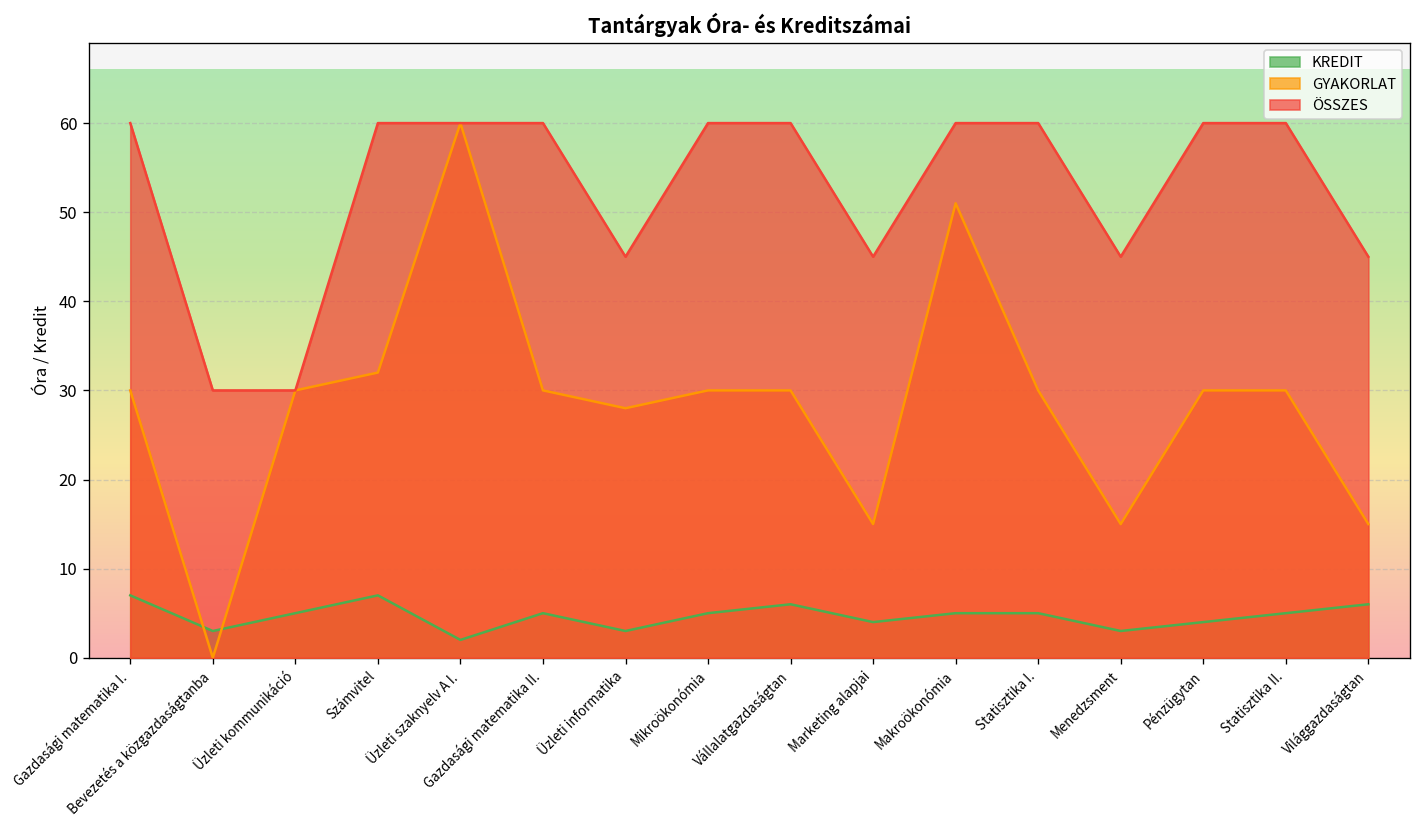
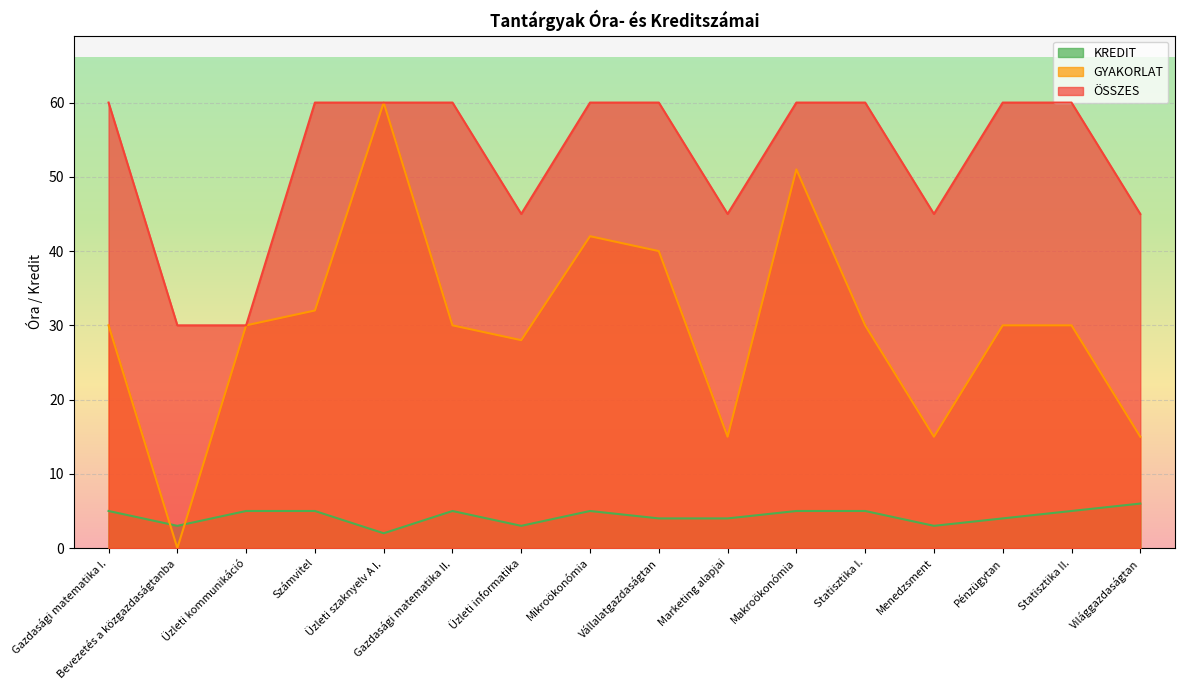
  {
    "KREDIT": {
-     "Gazdasági matematika I.": 7,
+     "Gazdasági matematika I.": 5,
      "Bevezetés a közgazdaságtanba": 3,
      "Üzleti kommunikáció": 5,
-     "Számvitel": 7,
+     "Számvitel": 5,
      "Üzleti szaknyelv A I.": 2,
      "Gazdasági matematika II.": 5,
      "Üzleti informatika": 3,
      "Mikroökonómia": 5,
-     "Vállalatgazdaságtan": 6,
+     "Vállalatgazdaságtan": 4,
      "Marketing alapjai": 4,
      "Makroökonómia": 5,
      "Statisztika I.": 5,
      "Menedzsment": 3,
      "Pénzügytan": 4,
      "Statisztika II.": 5,
      "Világgazdaságtan": 6
    },
    "GYAKORLAT": {
      "Gazdasági matematika I.": 30,
      "Bevezetés a közgazdaságtanba": 0,
      "Számvitel": 32,
      "Gazdasági matematika II.": 30,
      "Üzleti informatika": 28,
-     "Mikroökonómia": 30,
-     "Vállalatgazdaságtan": 30,
+     "Mikroökonómia": 42,
+     "Vállalatgazdaságtan": 40,
      "Marketing alapjai": 15,
      "Makroökonómia": 51,
      "Statisztika I.": 30,
      "Menedzsment": 15,
      "Pénzügytan": 30,
      "Statisztika II.": 30,
      "Világgazdaságtan": 15
    },
    "ÖSSZES": {
      "Gazdasági matematika I.": 60,
      "Bevezetés a közgazdaságtanba": 30,
      "Számvitel": 60,
      "Gazdasági matematika II.": 60,
      "Üzleti informatika": 45,
      "Mikroökonómia": 60,
      "Vállalatgazdaságtan": 60,
      "Marketing alapjai": 45,
      "Makroökonómia": 60,
      "Statisztika I.": 60,
      "Menedzsment": 45,
      "Pénzügytan": 60,
      "Világgazdaságtan": 45
    }
  }
